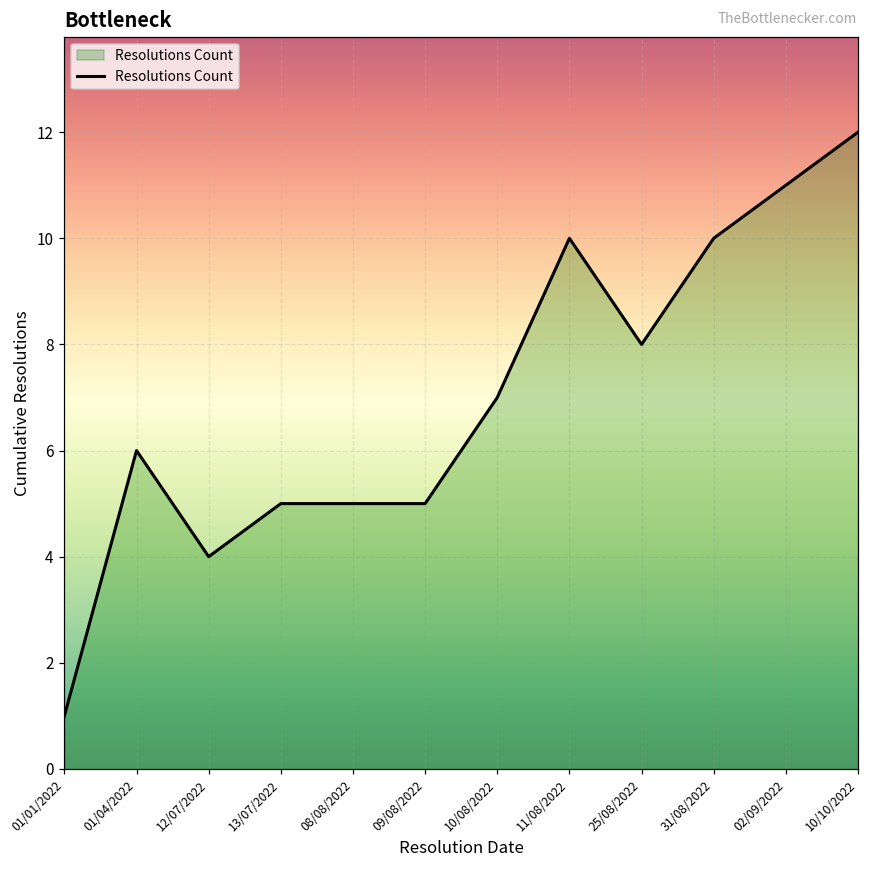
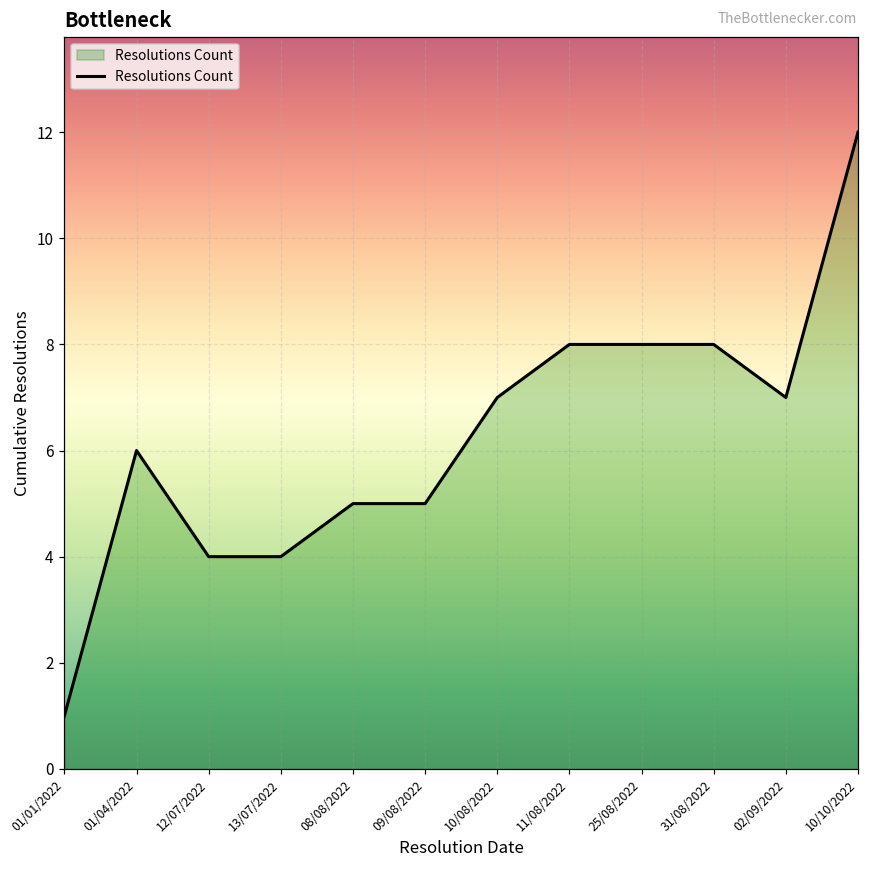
  {
    "01/01/2022": 1,
    "01/04/2022": 6,
    "12/07/2022": 4,
-   "13/07/2022": 5,
+   "13/07/2022": 4,
    "08/08/2022": 5,
    "09/08/2022": 5,
    "10/08/2022": 7,
-   "11/08/2022": 10,
+   "11/08/2022": 8,
    "25/08/2022": 8,
-   "31/08/2022": 10,
-   "02/09/2022": 11,
+   "31/08/2022": 8,
+   "02/09/2022": 7,
    "10/10/2022": 12
  }
